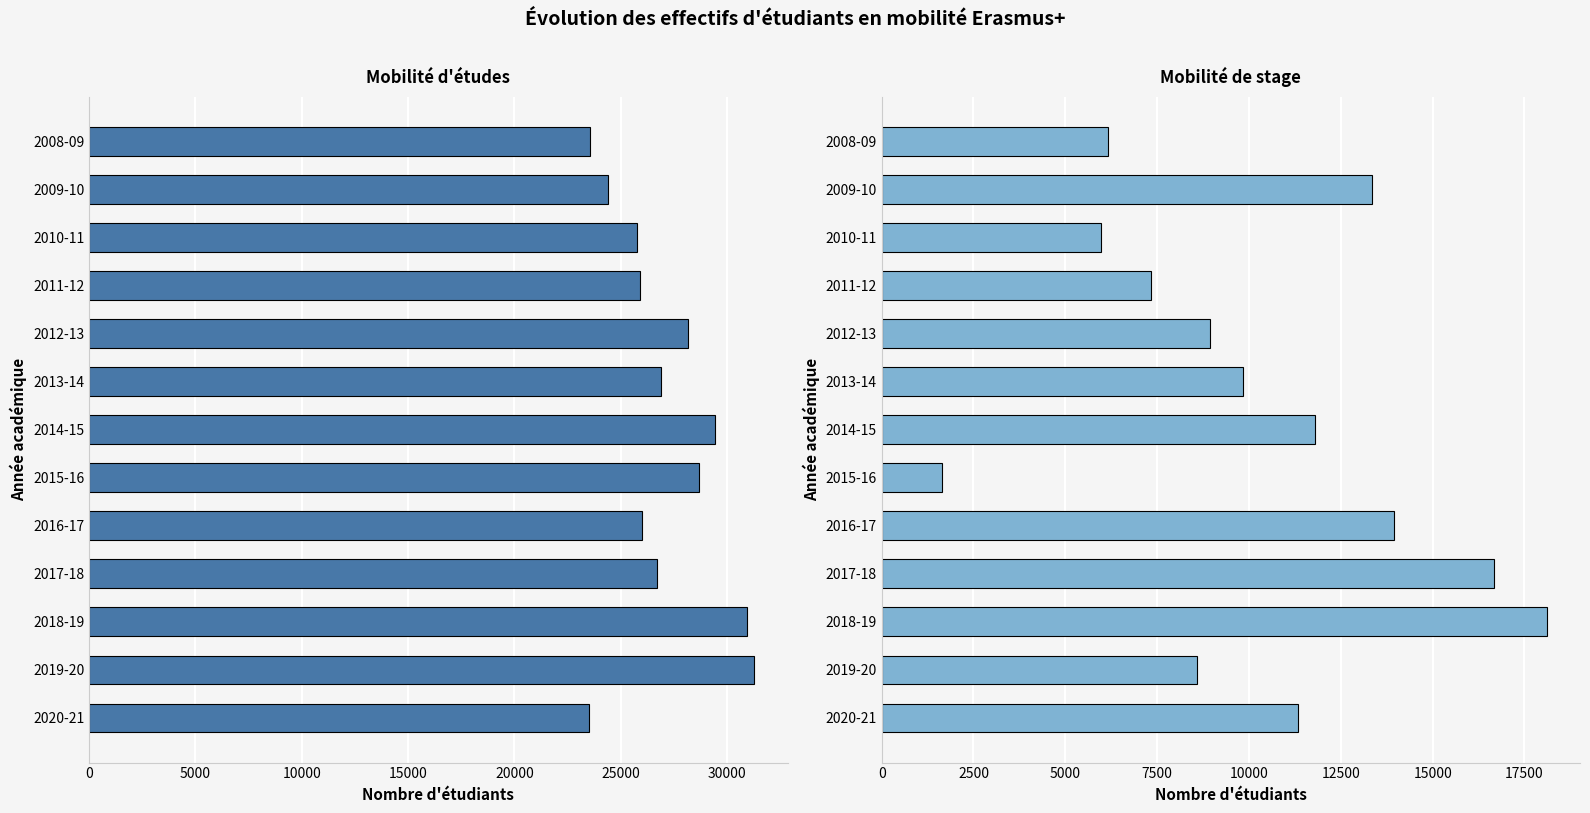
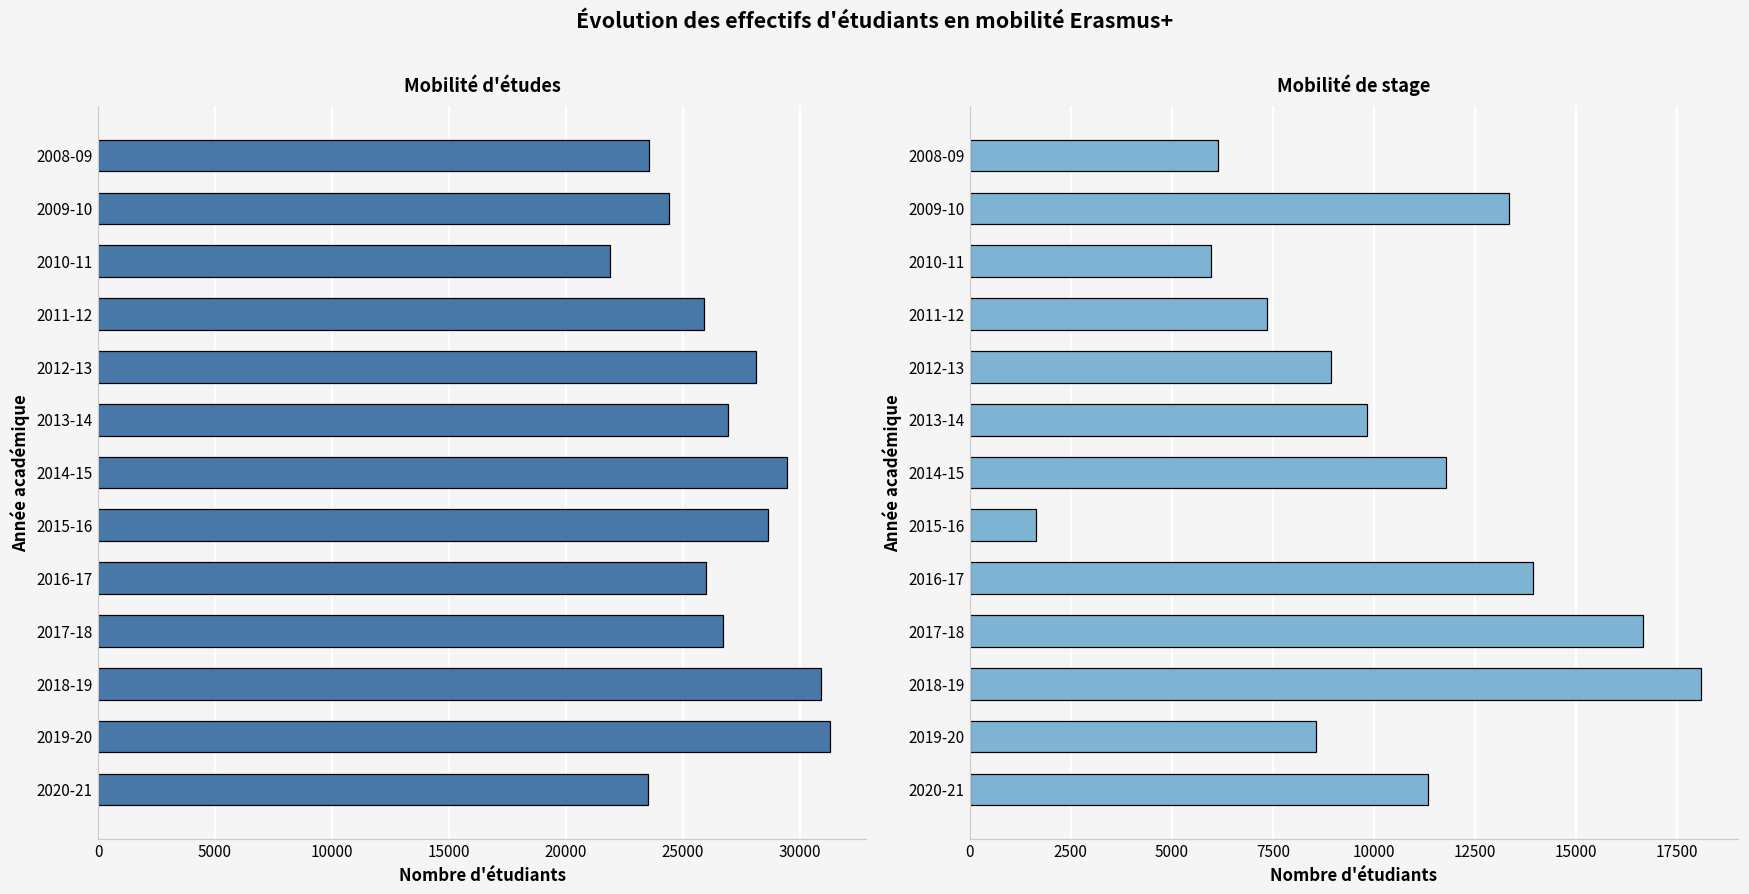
  {
    "Mobilité d'études": {
      "2008-09": 23600,
      "2009-10": 24400,
-     "2010-11": 25800,
+     "2010-11": 21900,
      "2011-12": 25900,
      "2012-13": 28100,
      "2013-14": 26900,
      "2014-15": 29500,
      "2015-16": 28700,
      "2016-17": 26000,
      "2017-18": 26700,
      "2018-19": 30900,
      "2019-20": 31300,
      "2020-21": 23500
    },
    "Mobilité de stage": {
      "2008-09": 6200,
      "2009-10": 13300,
      "2010-11": 6000,
      "2011-12": 7300,
      "2012-13": 8900,
      "2013-14": 9800,
      "2014-15": 11800,
      "2015-16": 1600,
      "2016-17": 13900,
      "2017-18": 16700,
      "2018-19": 18100,
      "2019-20": 8600,
      "2020-21": 11300
    }
  }
